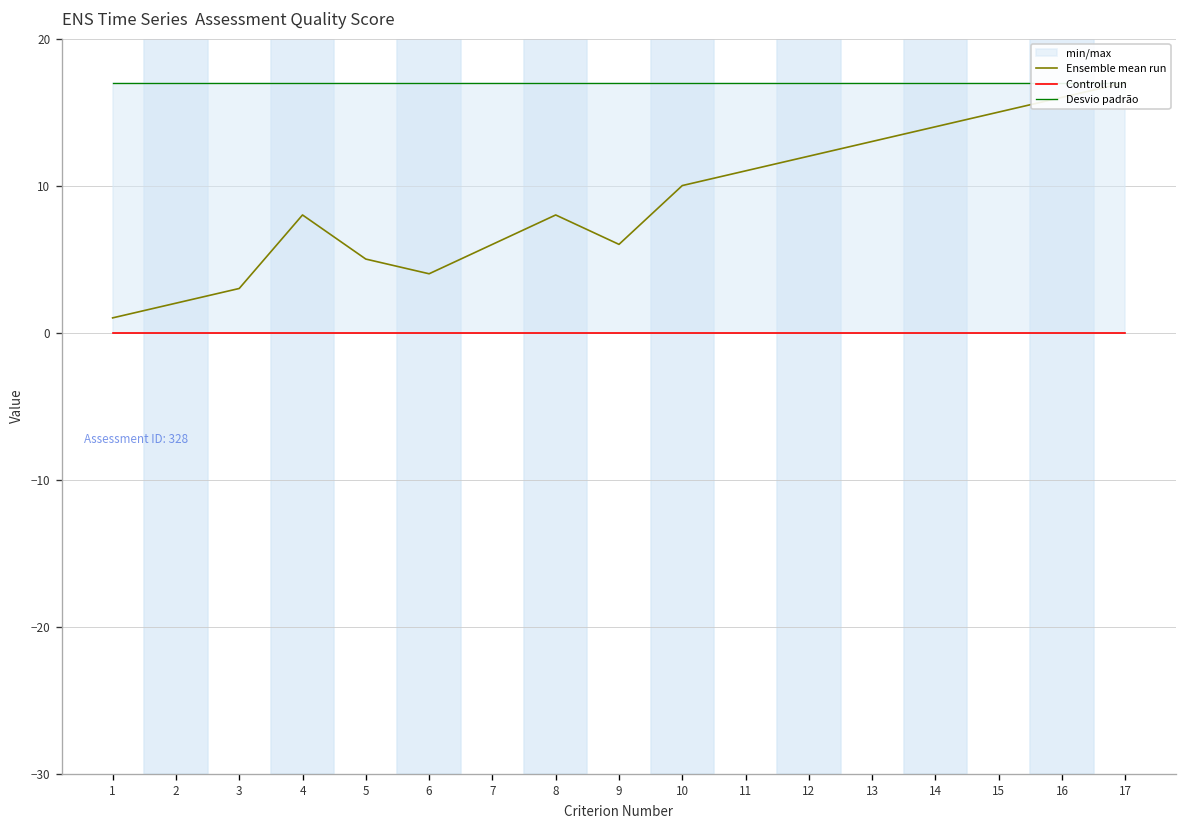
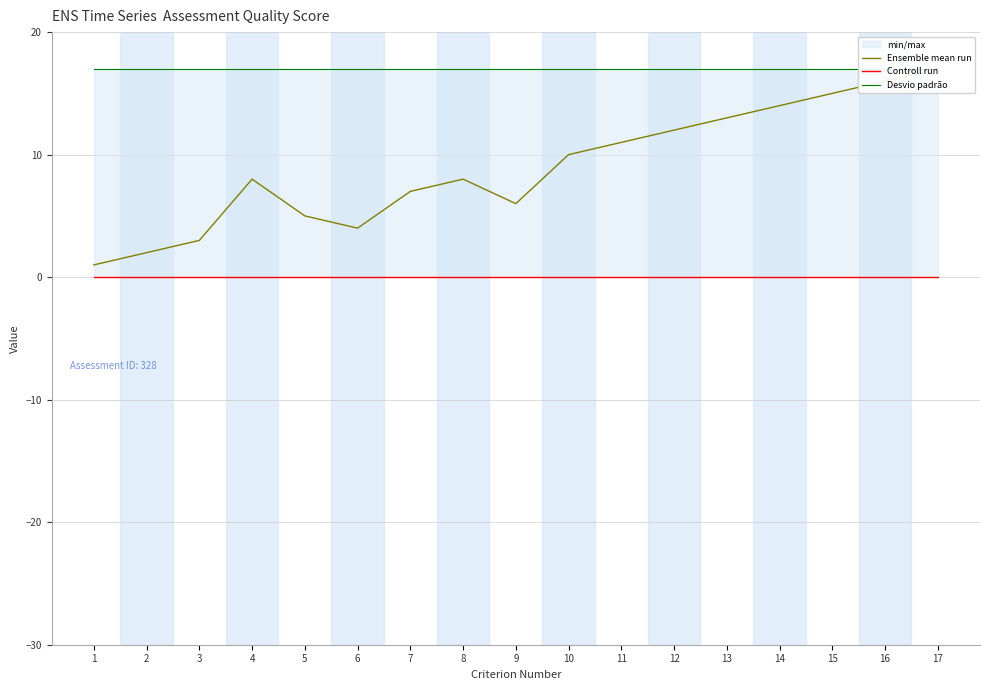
  {
    "Ensemble mean run": {
      "1": 1,
      "2": 2,
      "3": 3,
      "4": 8,
      "5": 5,
      "6": 4,
-     "7": 6,
+     "7": 7,
      "8": 8,
      "9": 6,
      "10": 10,
      "11": 11,
      "12": 12,
      "13": 13,
      "14": 14,
      "15": 15
    },
    "Controll run": {
      "1": 0,
      "2": 0,
      "3": 0,
      "4": 0,
      "5": 0,
      "6": 0,
      "7": 0,
      "8": 0,
      "9": 0,
      "10": 0,
      "11": 0,
      "12": 0,
      "13": 0,
      "14": 0,
      "15": 0,
      "16": 0,
      "17": 0
    },
    "min/max": {
      "1": 17,
      "2": 17,
      "3": 17,
      "4": 17,
      "5": 17,
      "6": 17,
      "7": 17,
      "8": 17,
      "9": 17,
      "10": 17,
      "11": 17,
      "12": 17,
      "13": 17,
      "14": 17,
      "15": 17
    }
  }
